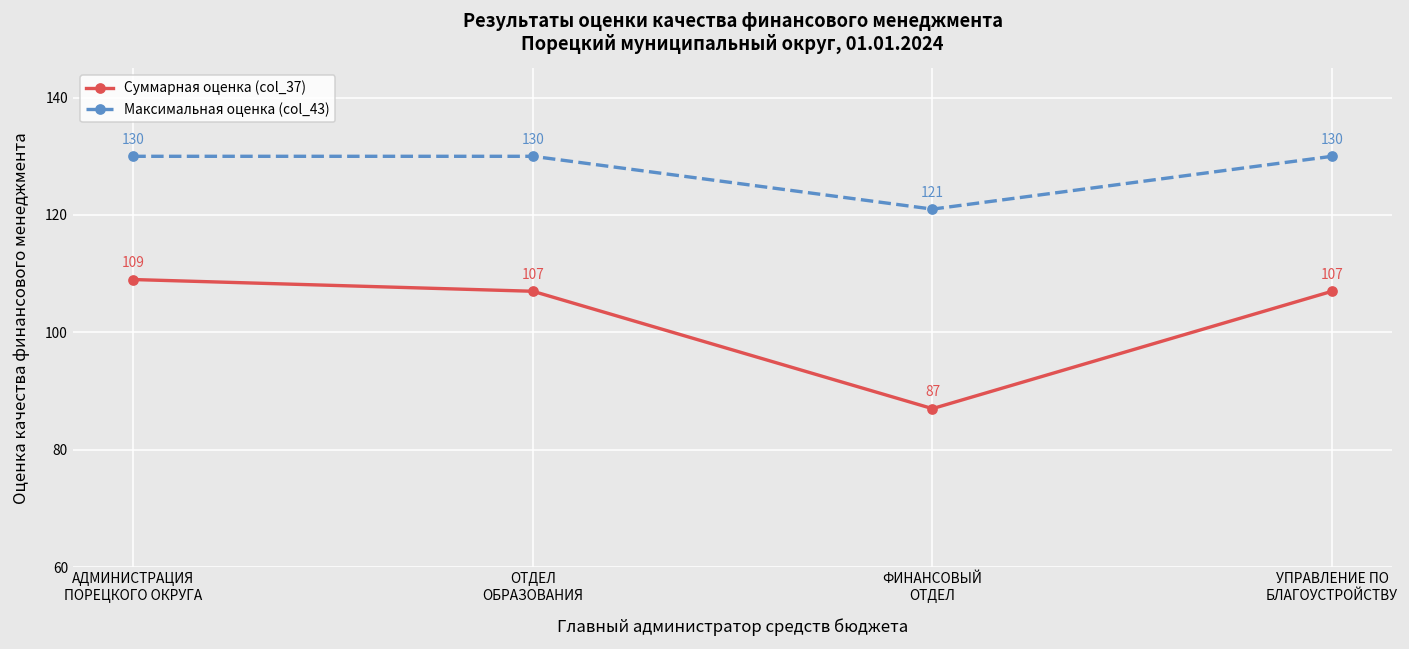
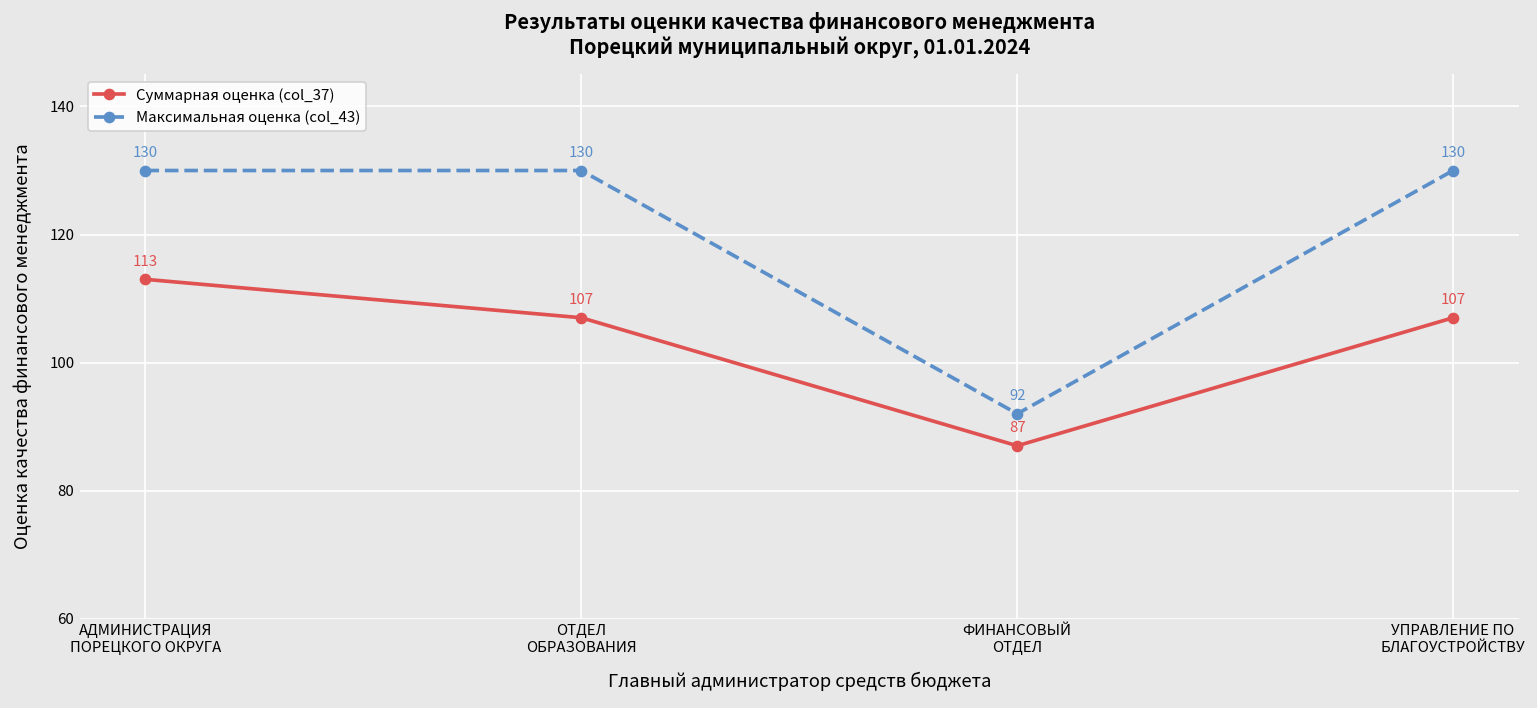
  {
    "Суммарная оценка (col_37)": {
-     "АДМИНИСТРАЦИЯ ПОРЕЦКОГО ОКРУГА": 109,
+     "АДМИНИСТРАЦИЯ ПОРЕЦКОГО ОКРУГА": 113,
      "ОТДЕЛ ОБРАЗОВАНИЯ": 107,
      "ФИНАНСОВЫЙ ОТДЕЛ": 87,
      "УПРАВЛЕНИЕ ПО БЛАГОУСТРОЙСТВУ": 107
    },
    "Максимальная оценка (col_43)": {
      "АДМИНИСТРАЦИЯ ПОРЕЦКОГО ОКРУГА": 130,
      "ОТДЕЛ ОБРАЗОВАНИЯ": 130,
-     "ФИНАНСОВЫЙ ОТДЕЛ": 121,
+     "ФИНАНСОВЫЙ ОТДЕЛ": 92,
      "УПРАВЛЕНИЕ ПО БЛАГОУСТРОЙСТВУ": 130
    }
  }
